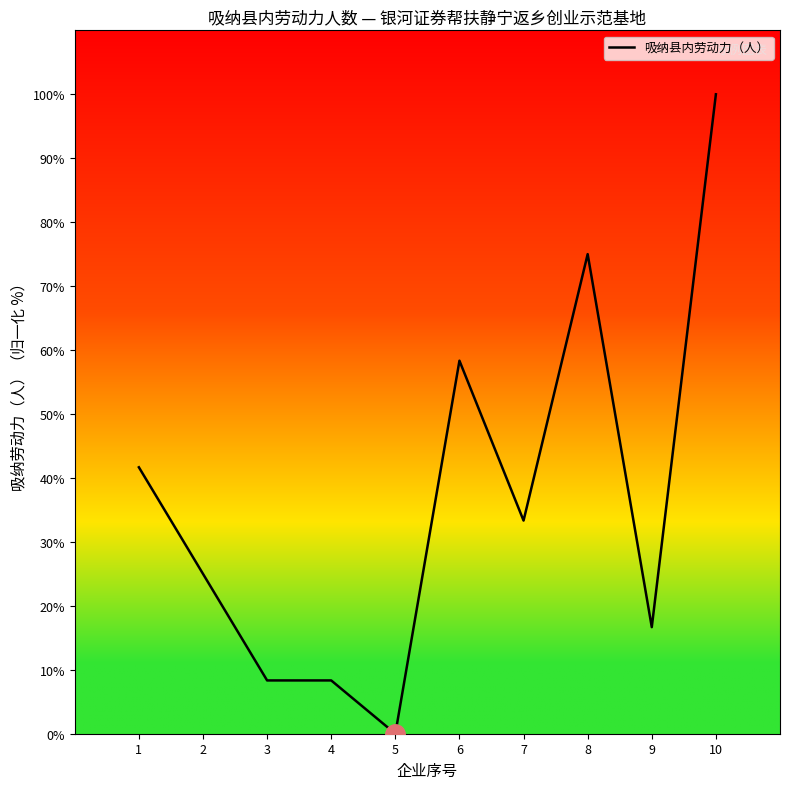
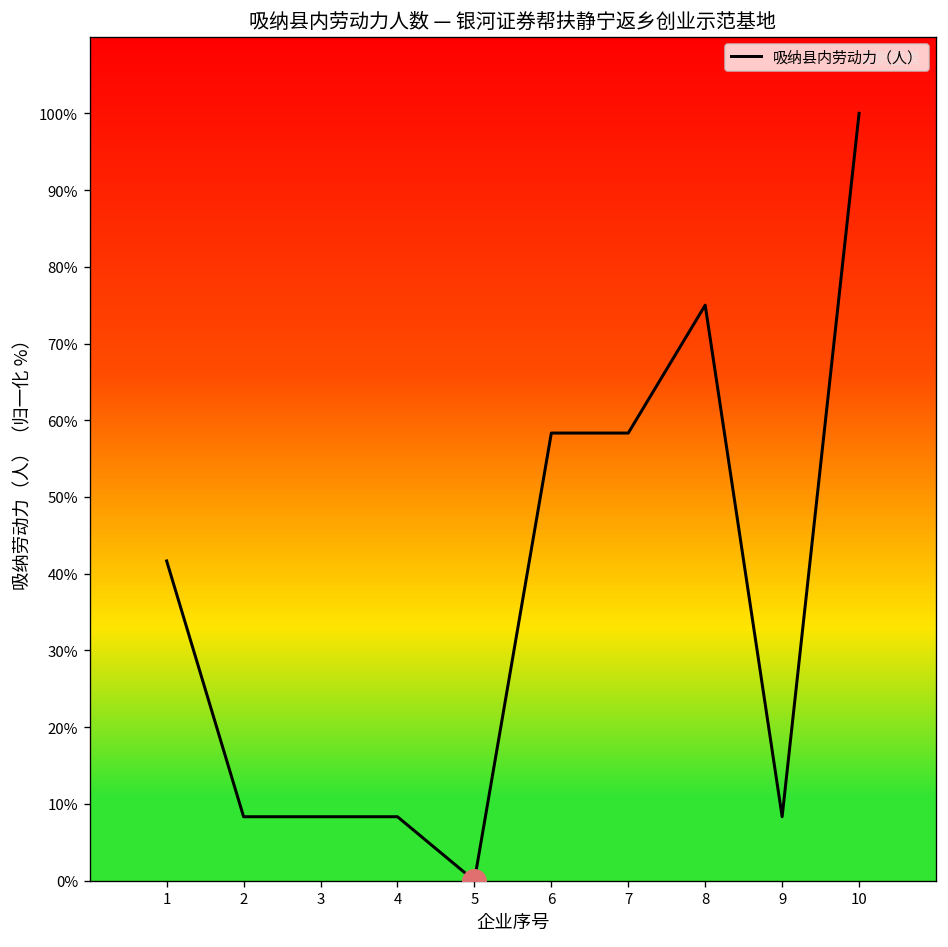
  {
    "吸纳县内劳动力（人）": {
      "1": "42%",
-     "2": "25%",
+     "2": "8%",
      "3": "8%",
      "4": "8%",
      "6": "58%",
-     "7": "33%",
+     "7": "58%",
      "8": "75%",
-     "9": "17%",
+     "9": "8%",
      "10": "100%"
    }
  }
